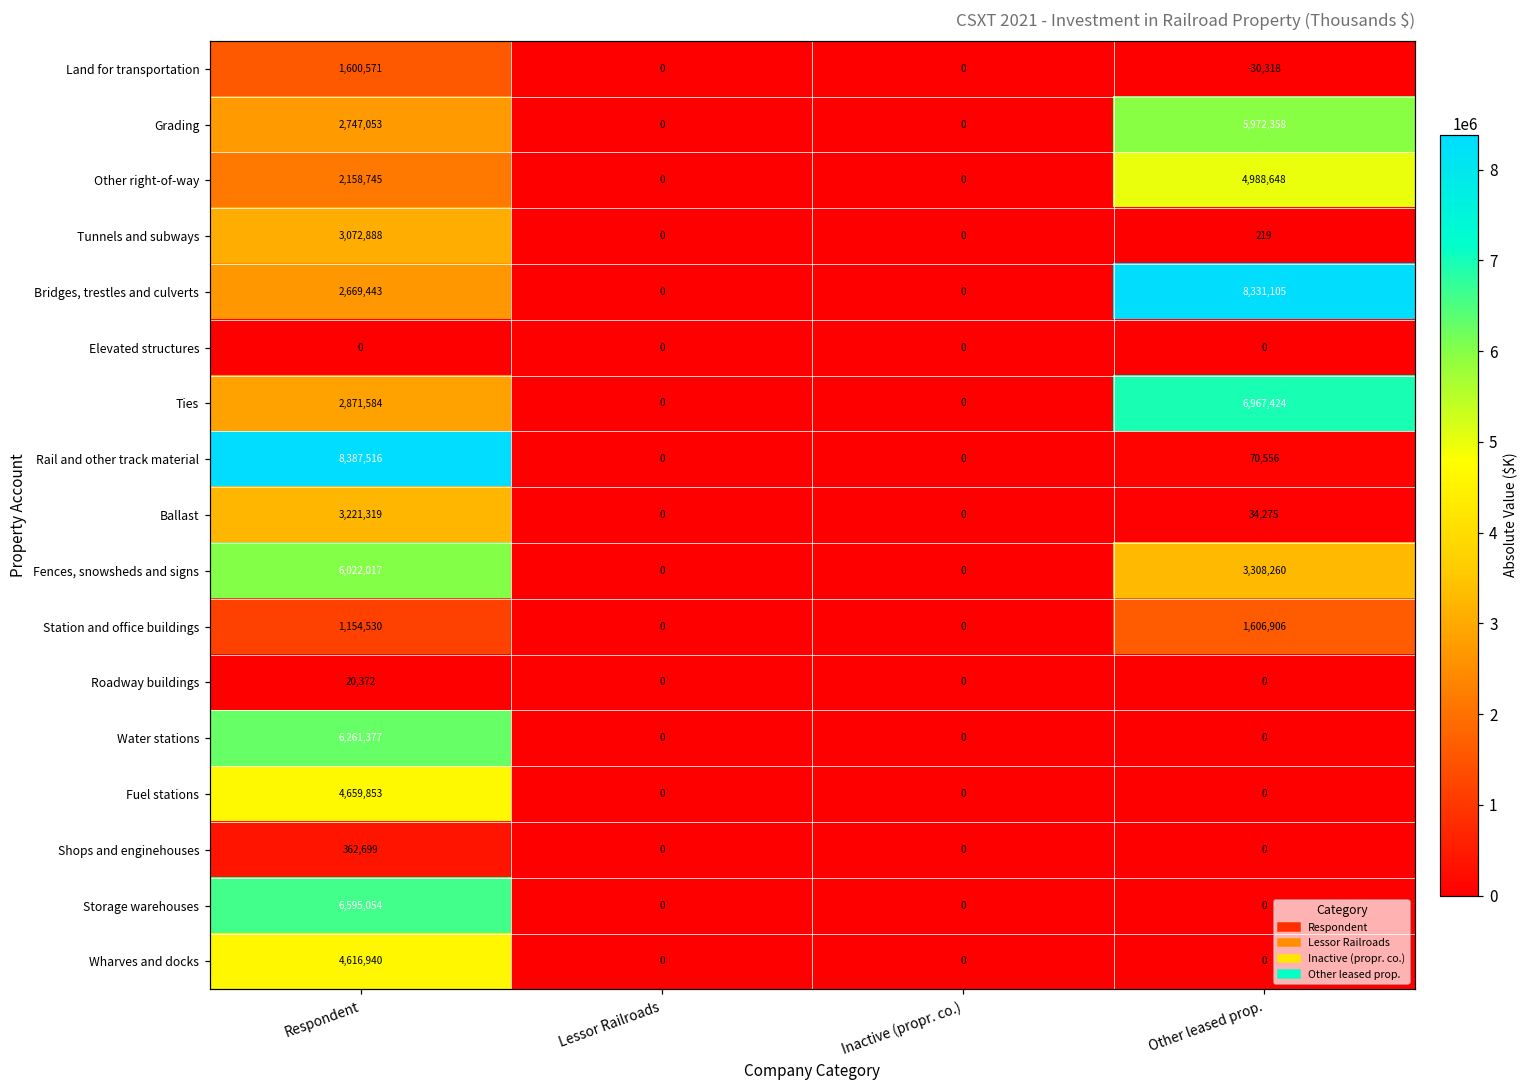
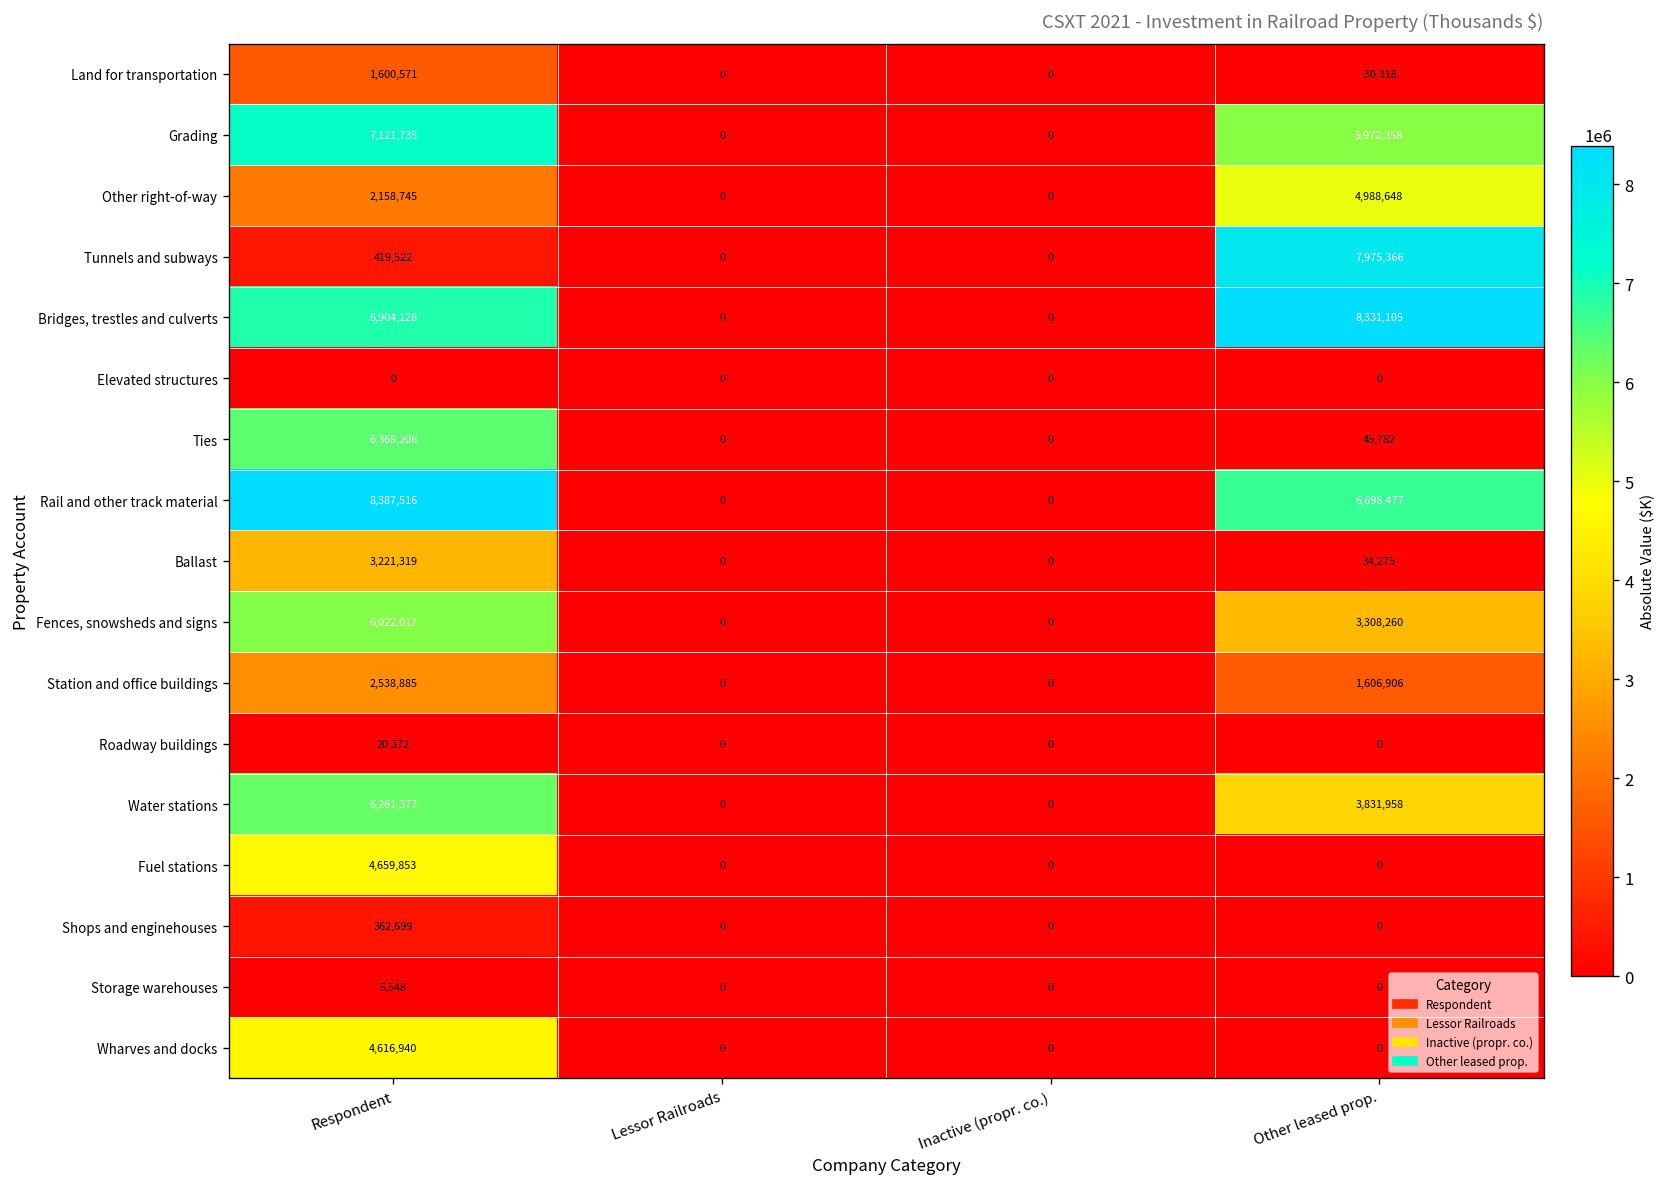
  {
    "Land for transportation": {
      "Respondent": "1,600,571",
      "Lessor Railroads": "0",
      "Inactive (propr. co.)": "0",
      "Other leased prop.": "-30,318"
    },
    "Grading": {
-     "Respondent": "2,747,053",
+     "Respondent": "7,121,735",
      "Lessor Railroads": "0",
      "Inactive (propr. co.)": "0",
      "Other leased prop.": "5,972,358"
    },
    "Other right-of-way": {
      "Respondent": "2,158,745",
      "Lessor Railroads": "0",
      "Inactive (propr. co.)": "0",
      "Other leased prop.": "4,988,648"
    },
    "Tunnels and subways": {
-     "Respondent": "3,072,888",
+     "Respondent": "419,522",
      "Lessor Railroads": "0",
      "Inactive (propr. co.)": "0",
-     "Other leased prop.": "219"
+     "Other leased prop.": "7,975,366"
    },
    "Bridges, trestles and culverts": {
-     "Respondent": "2,669,443",
+     "Respondent": "6,904,128",
      "Lessor Railroads": "0",
      "Inactive (propr. co.)": "0",
      "Other leased prop.": "8,331,105"
    },
    "Elevated structures": {
      "Respondent": "0",
      "Lessor Railroads": "0",
      "Inactive (propr. co.)": "0",
      "Other leased prop.": "0"
    },
    "Ties": {
-     "Respondent": "2,871,584",
+     "Respondent": "6,368,206",
      "Lessor Railroads": "0",
      "Inactive (propr. co.)": "0",
-     "Other leased prop.": "6,967,424"
+     "Other leased prop.": "45,782"
    },
    "Rail and other track material": {
      "Respondent": "8,387,516",
      "Lessor Railroads": "0",
      "Inactive (propr. co.)": "0",
-     "Other leased prop.": "70,556"
+     "Other leased prop.": "6,696,477"
    },
    "Ballast": {
      "Respondent": "3,221,319",
      "Lessor Railroads": "0",
      "Inactive (propr. co.)": "0",
      "Other leased prop.": "34,275"
    },
    "Fences, snowsheds and signs": {
      "Respondent": "6,022,017",
      "Lessor Railroads": "0",
      "Inactive (propr. co.)": "0",
      "Other leased prop.": "3,308,260"
    },
    "Station and office buildings": {
-     "Respondent": "1,154,530",
+     "Respondent": "2,538,885",
      "Lessor Railroads": "0",
      "Inactive (propr. co.)": "0",
      "Other leased prop.": "1,606,906"
    },
    "Roadway buildings": {
      "Respondent": "20,372",
      "Lessor Railroads": "0",
      "Inactive (propr. co.)": "0",
      "Other leased prop.": "0"
    },
    "Water stations": {
      "Respondent": "6,261,377",
      "Lessor Railroads": "0",
      "Inactive (propr. co.)": "0",
-     "Other leased prop.": "0"
+     "Other leased prop.": "3,831,958"
    },
    "Fuel stations": {
      "Respondent": "4,659,853",
      "Lessor Railroads": "0",
      "Inactive (propr. co.)": "0",
      "Other leased prop.": "0"
    },
    "Shops and enginehouses": {
      "Respondent": "362,699",
      "Lessor Railroads": "0",
      "Inactive (propr. co.)": "0",
      "Other leased prop.": "0"
    },
    "Storage warehouses": {
-     "Respondent": "6,595,054",
+     "Respondent": "5,548",
      "Lessor Railroads": "0",
      "Inactive (propr. co.)": "0",
      "Other leased prop.": "0"
    },
    "Wharves and docks": {
      "Respondent": "4,616,940",
      "Lessor Railroads": "0",
      "Inactive (propr. co.)": "0",
      "Other leased prop.": "0"
    }
  }
